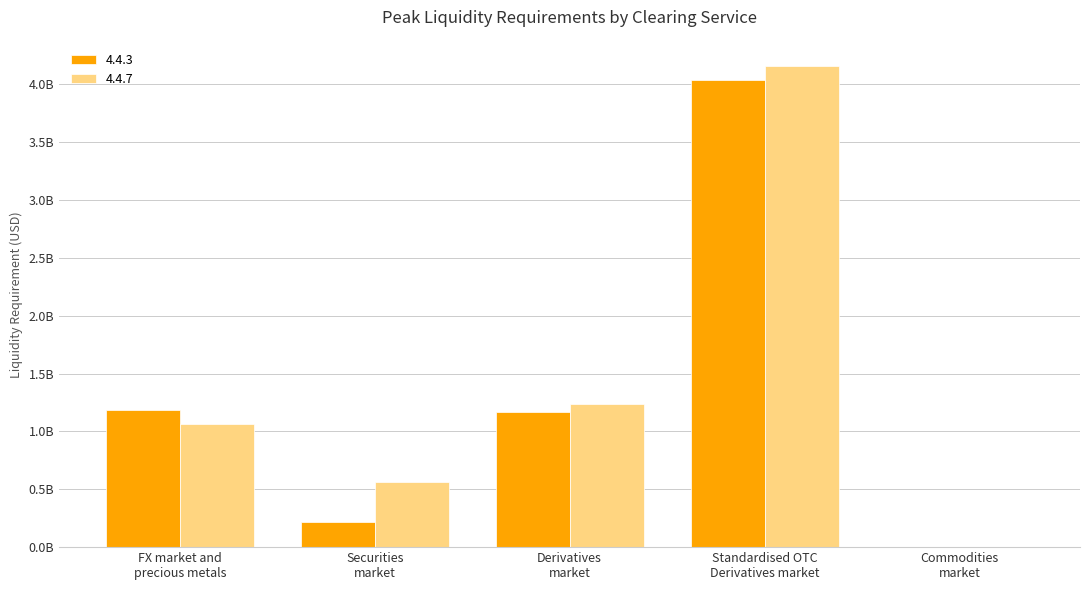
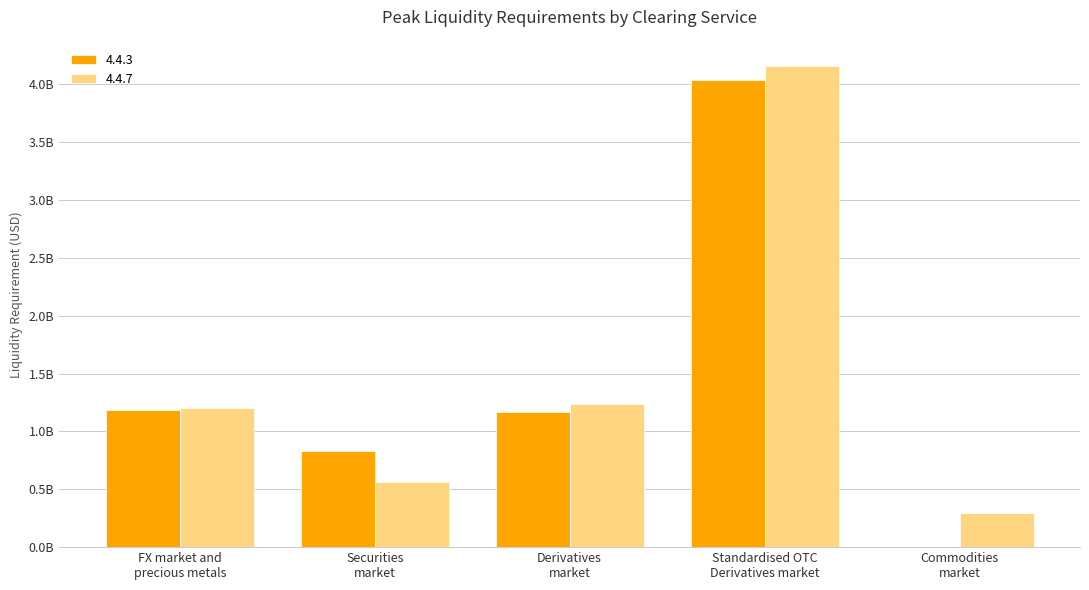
  {
    "4.4.3": {
      "FX market and precious metals": 1190000000,
-     "Securities market": 220000000,
+     "Securities market": 830000000,
      "Derivatives market": 1170000000,
      "Standardised OTC Derivatives market": 4030000000,
      "Commodities market": 0
    },
    "4.4.7": {
-     "FX market and precious metals": 1070000000,
+     "FX market and precious metals": 1200000000,
      "Securities market": 560000000,
      "Derivatives market": 1240000000,
      "Standardised OTC Derivatives market": 4150000000,
-     "Commodities market": 0
+     "Commodities market": 300000000
    }
  }
